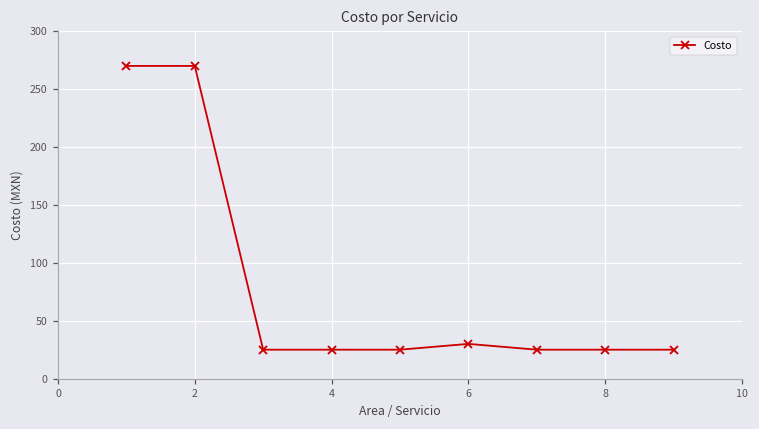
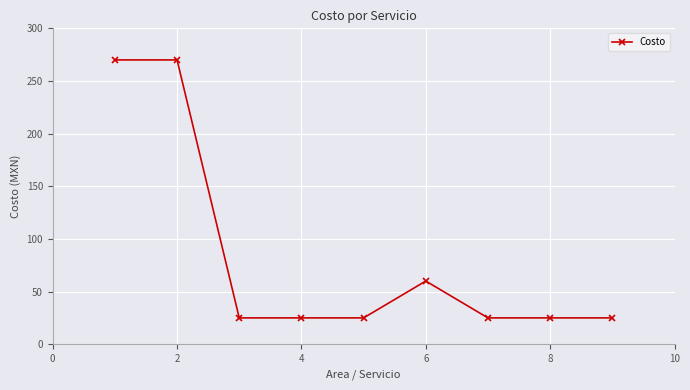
  {
    "2": 270,
    "4": 25,
-   "6": 30,
+   "6": 60,
    "8": 25
  }
